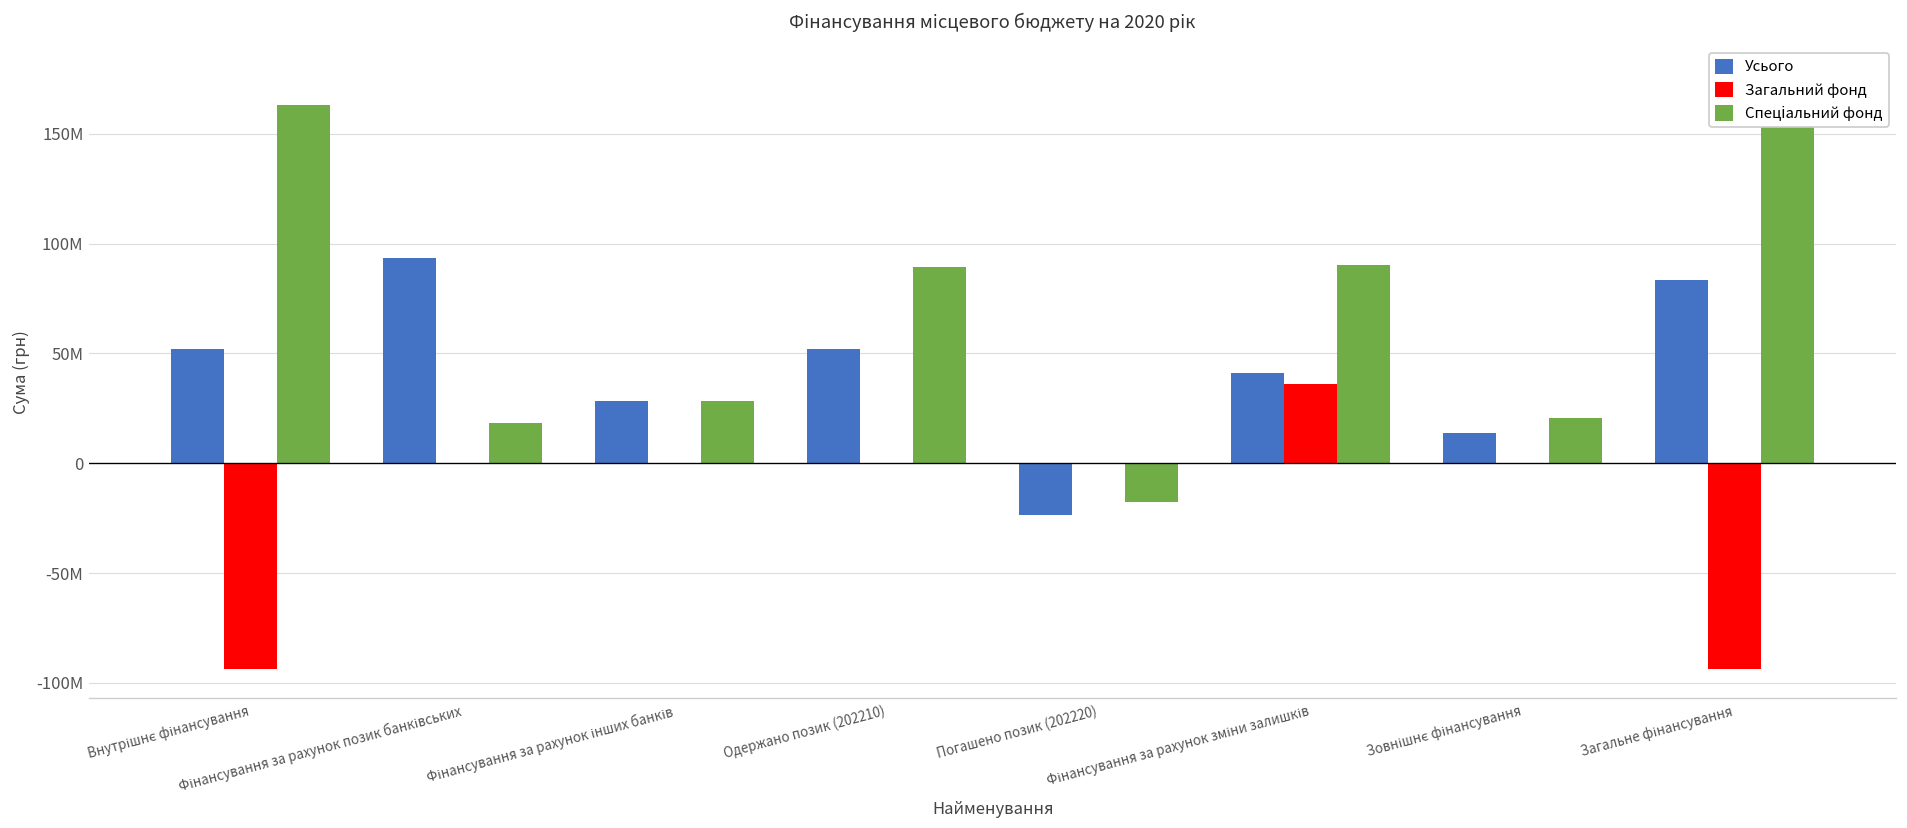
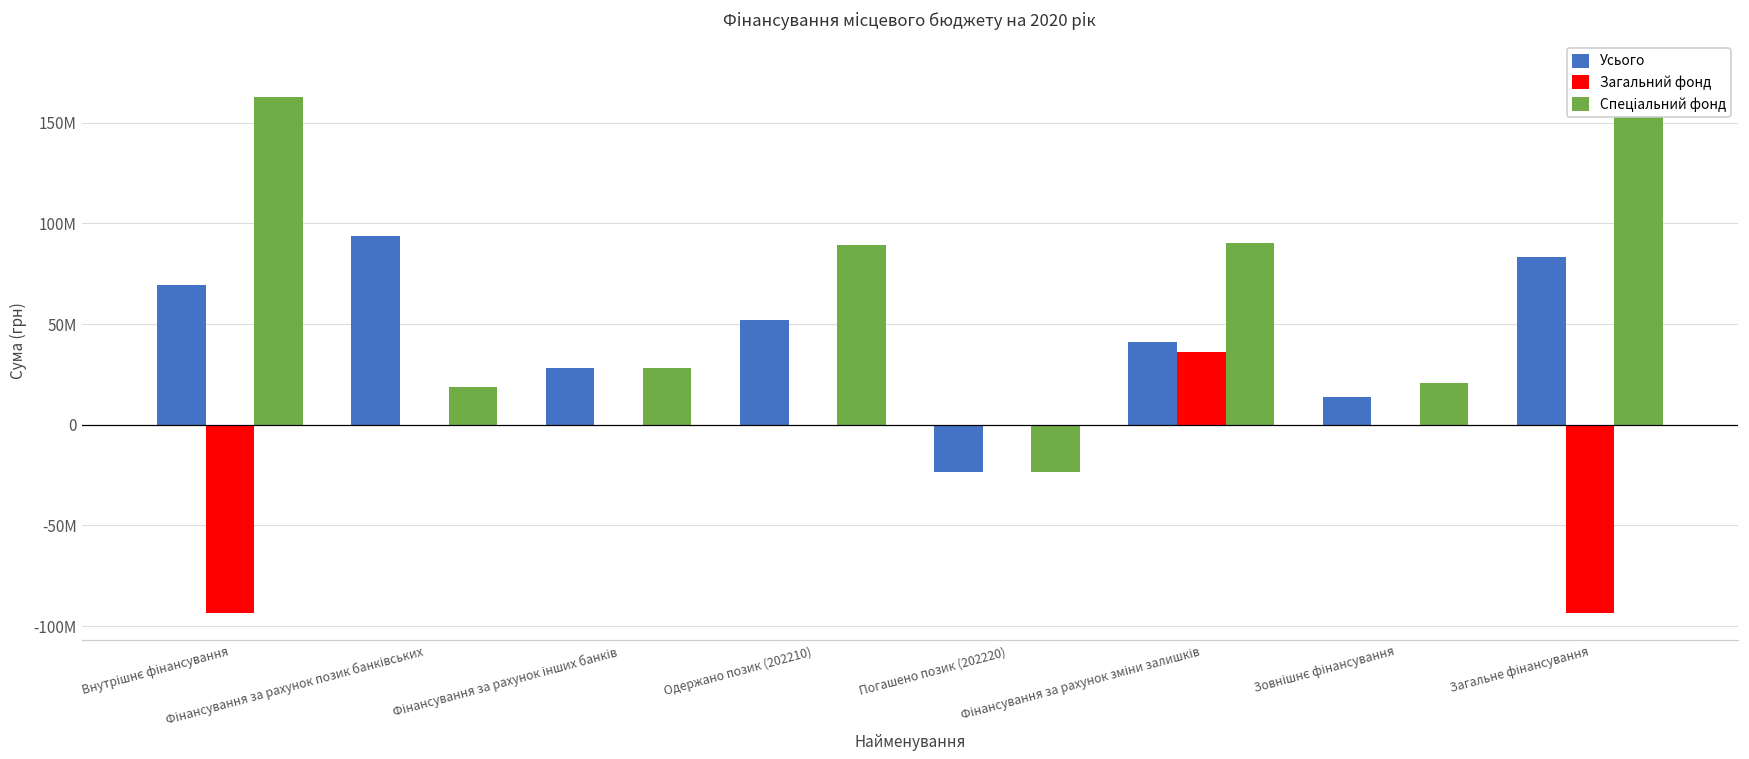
  {
    "Усього": {
-     "Внутрішнє фінансування": 52000000,
+     "Внутрішнє фінансування": 69000000,
      "Фінансування за рахунок позик банківських": 94000000,
      "Фінансування за рахунок інших банків": 28000000,
      "Одержано позик (202210)": 52000000,
      "Погашено позик (202220)": -24000000,
      "Фінансування за рахунок зміни залишків": 41000000,
      "Зовнішнє фінансування": 14000000,
      "Загальне фінансування": 83000000
    },
    "Загальний фонд": {
      "Внутрішнє фінансування": -93000000,
      "Фінансування за рахунок позик банківських": 0,
      "Фінансування за рахунок інших банків": 0,
      "Одержано позик (202210)": 0,
      "Погашено позик (202220)": 0,
      "Фінансування за рахунок зміни залишків": 36000000,
      "Зовнішнє фінансування": 0,
      "Загальне фінансування": -93000000
    },
    "Спеціальний фонд": {
      "Внутрішнє фінансування": 163000000,
      "Фінансування за рахунок позик банківських": 18000000,
      "Фінансування за рахунок інших банків": 28000000,
      "Одержано позик (202210)": 89000000,
-     "Погашено позик (202220)": -18000000,
+     "Погашено позик (202220)": -24000000,
      "Фінансування за рахунок зміни залишків": 90000000,
      "Зовнішнє фінансування": 21000000
    }
  }
